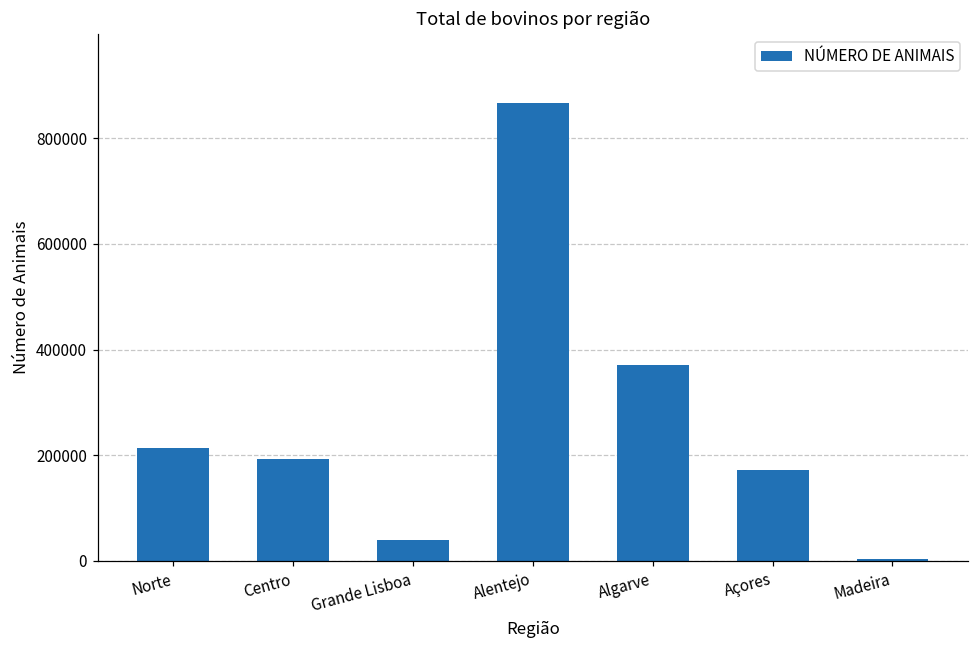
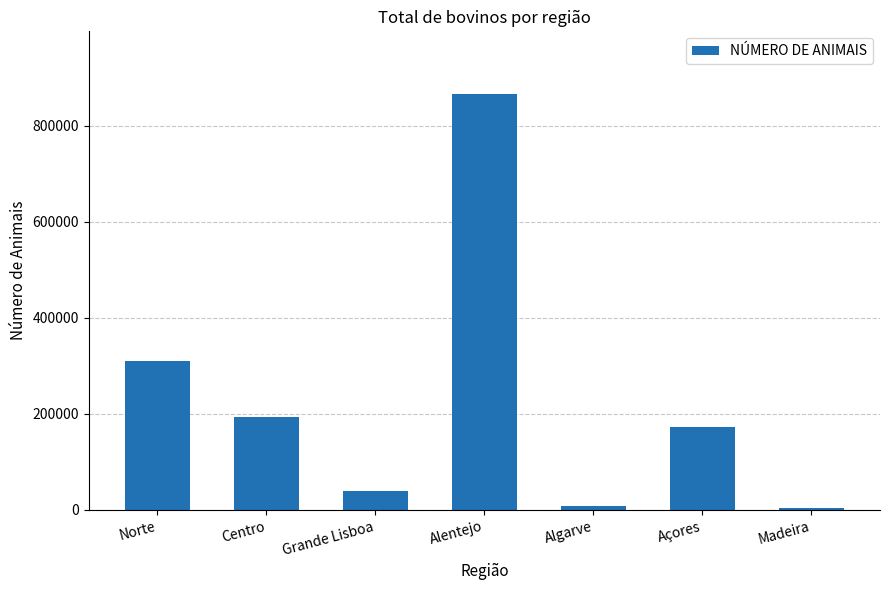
  {
-   "Norte": 210000,
+   "Norte": 310000,
    "Centro": 190000,
    "Grande Lisboa": 40000,
    "Alentejo": 870000,
-   "Algarve": 370000,
+   "Algarve": 10000,
    "Açores": 170000
  }
